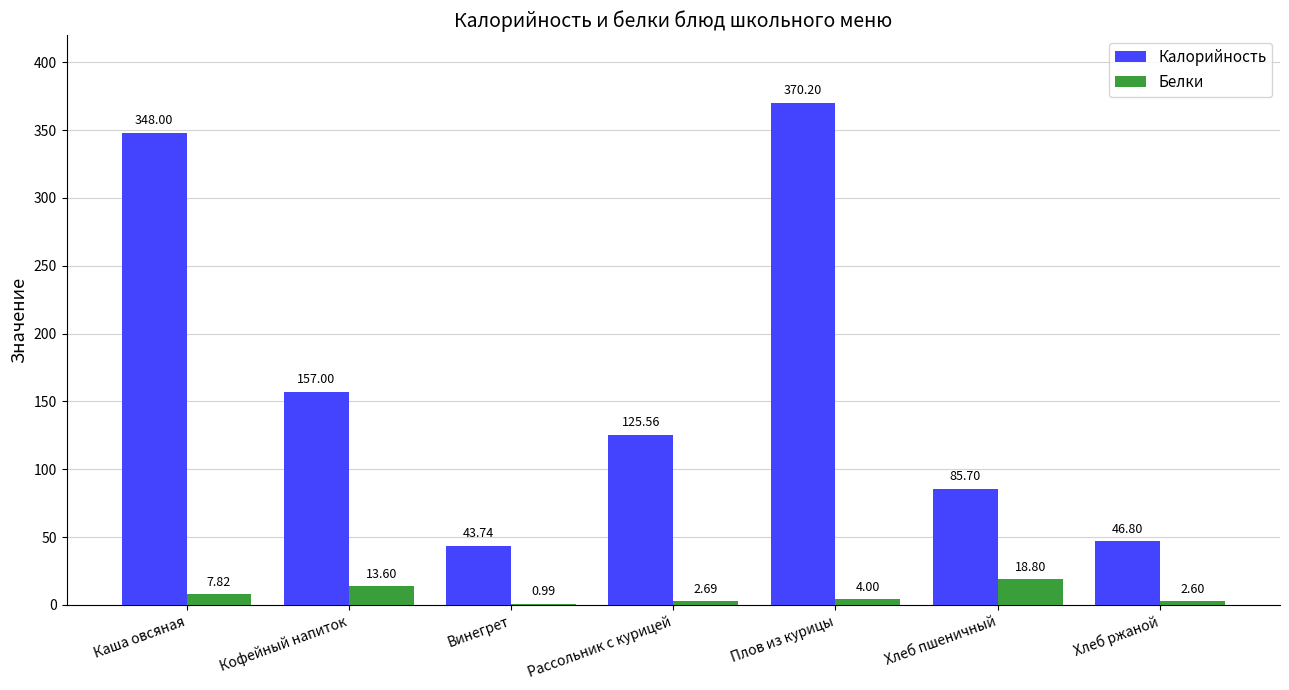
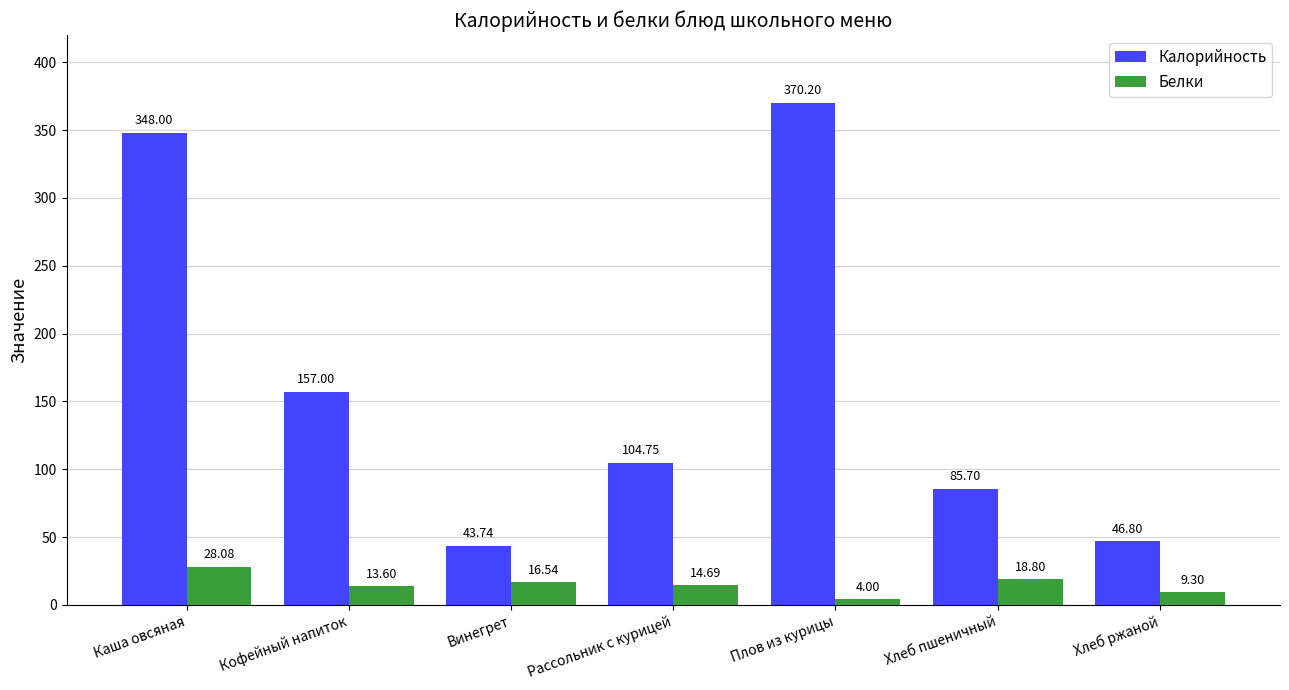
  {
    "Калорийность": {
      "Каша овсяная": 348.00,
      "Кофейный напиток": 157.00,
      "Винегрет": 43.74,
-     "Рассольник с курицей": 125.56,
+     "Рассольник с курицей": 104.75,
      "Плов из курицы": 370.20,
      "Хлеб пшеничный": 85.70,
      "Хлеб ржаной": 46.80
    },
    "Белки": {
-     "Каша овсяная": 7.82,
+     "Каша овсяная": 28.08,
      "Кофейный напиток": 13.60,
-     "Винегрет": 0.99,
-     "Рассольник с курицей": 2.69,
+     "Винегрет": 16.54,
+     "Рассольник с курицей": 14.69,
      "Плов из курицы": 4.00,
      "Хлеб пшеничный": 18.80,
-     "Хлеб ржаной": 2.60
+     "Хлеб ржаной": 9.30
    }
  }
